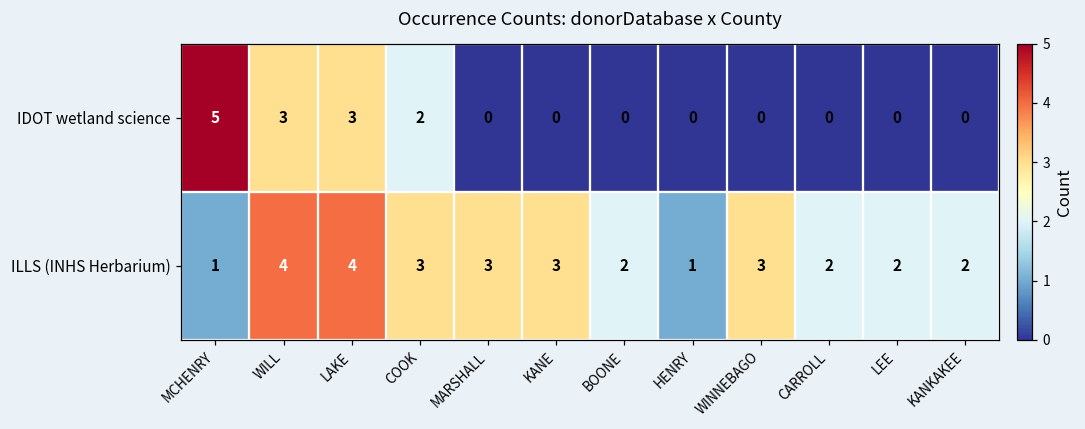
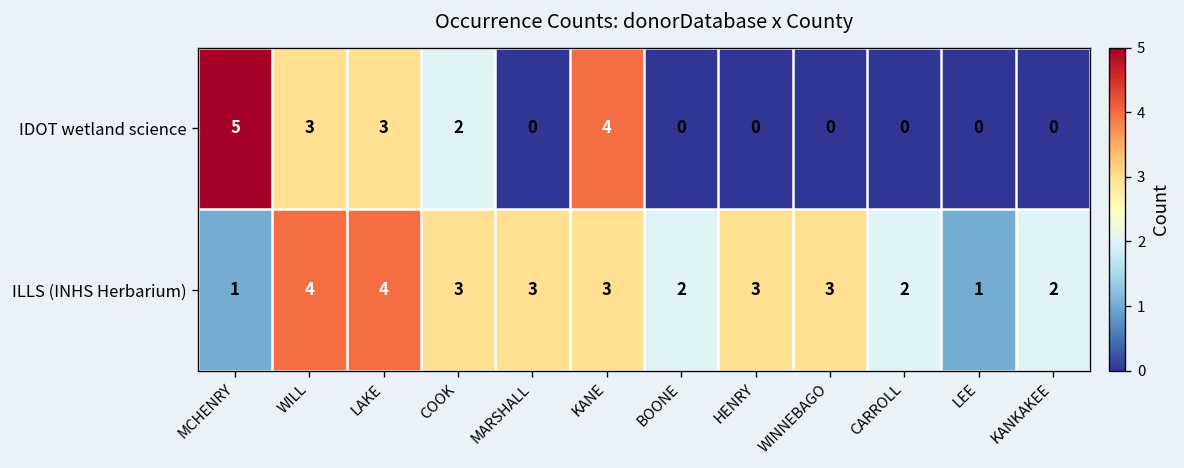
  {
    "IDOT wetland science": {
      "MCHENRY": 5,
      "WILL": 3,
      "LAKE": 3,
      "COOK": 2,
      "MARSHALL": 0,
-     "KANE": 0,
+     "KANE": 4,
      "BOONE": 0,
      "HENRY": 0,
      "WINNEBAGO": 0,
      "CARROLL": 0,
      "LEE": 0,
      "KANKAKEE": 0
    },
    "ILLS (INHS Herbarium)": {
      "MCHENRY": 1,
      "WILL": 4,
      "LAKE": 4,
      "COOK": 3,
      "MARSHALL": 3,
      "KANE": 3,
      "BOONE": 2,
-     "HENRY": 1,
+     "HENRY": 3,
      "WINNEBAGO": 3,
      "CARROLL": 2,
-     "LEE": 2,
+     "LEE": 1,
      "KANKAKEE": 2
    }
  }
